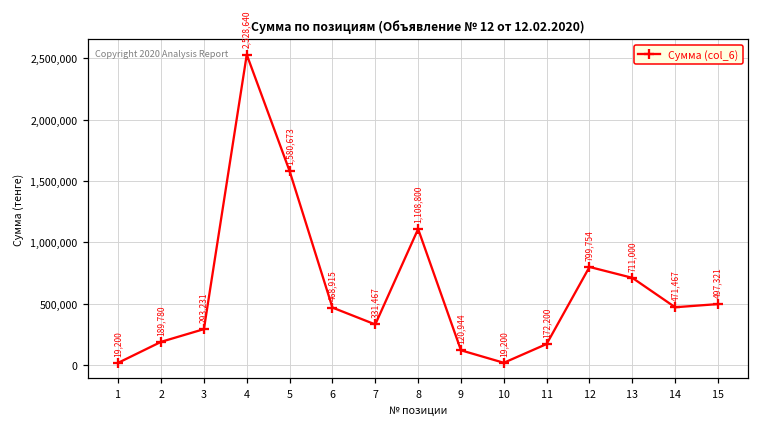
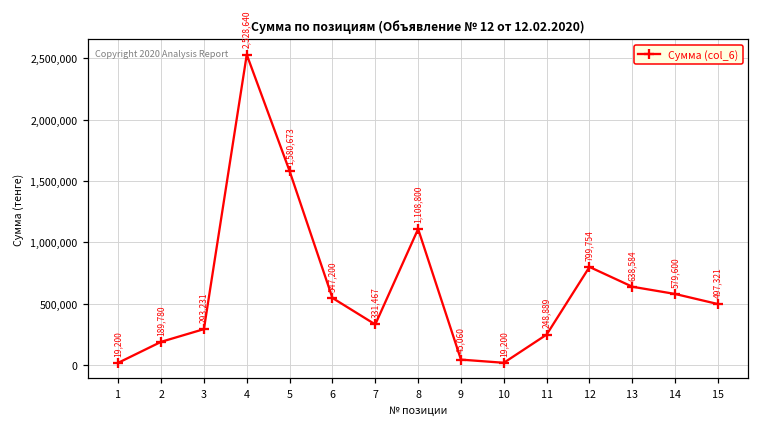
  {
    "1": "19,200",
    "2": "189,780",
    "3": "293,231",
    "4": "2,528,640",
    "5": "1,580,673",
-   "6": "468,915",
+   "6": "547,200",
    "7": "331,467",
    "8": "1,108,800",
-   "9": "120,944",
+   "9": "45,060",
    "10": "19,200",
-   "11": "172,200",
+   "11": "248,889",
    "12": "799,754",
-   "13": "711,000",
-   "14": "471,467",
+   "13": "638,584",
+   "14": "579,600",
    "15": "497,321"
  }
